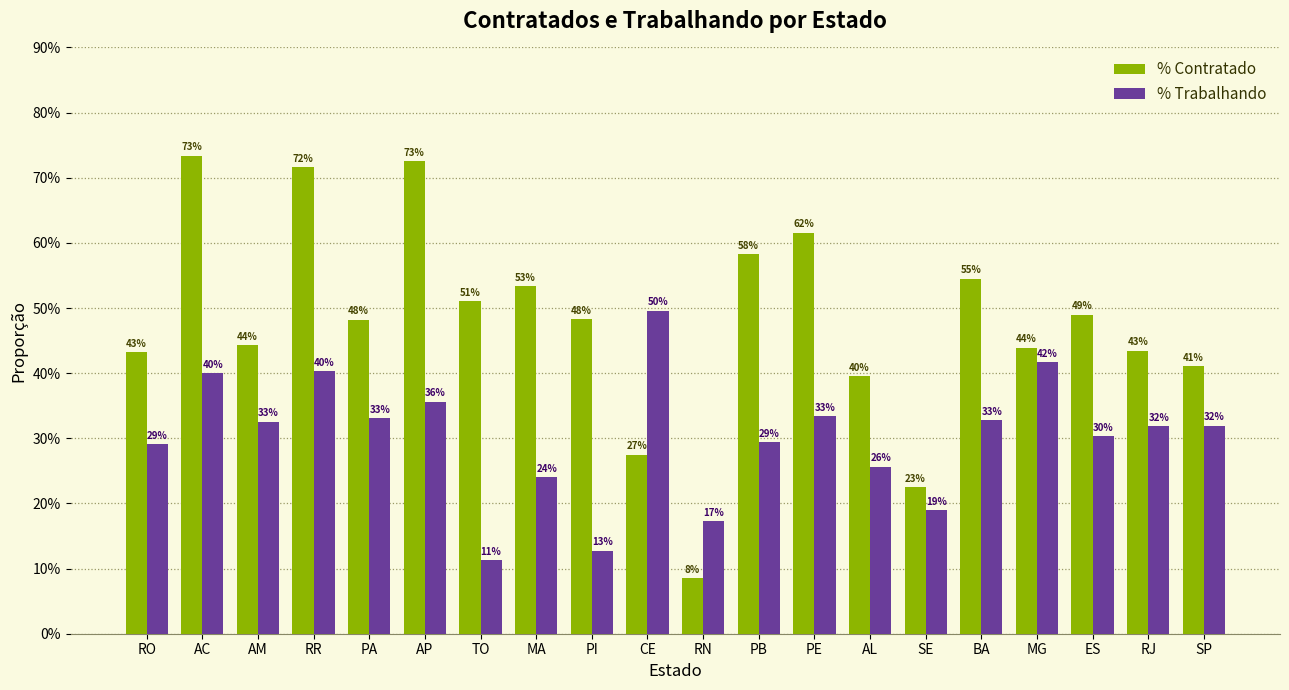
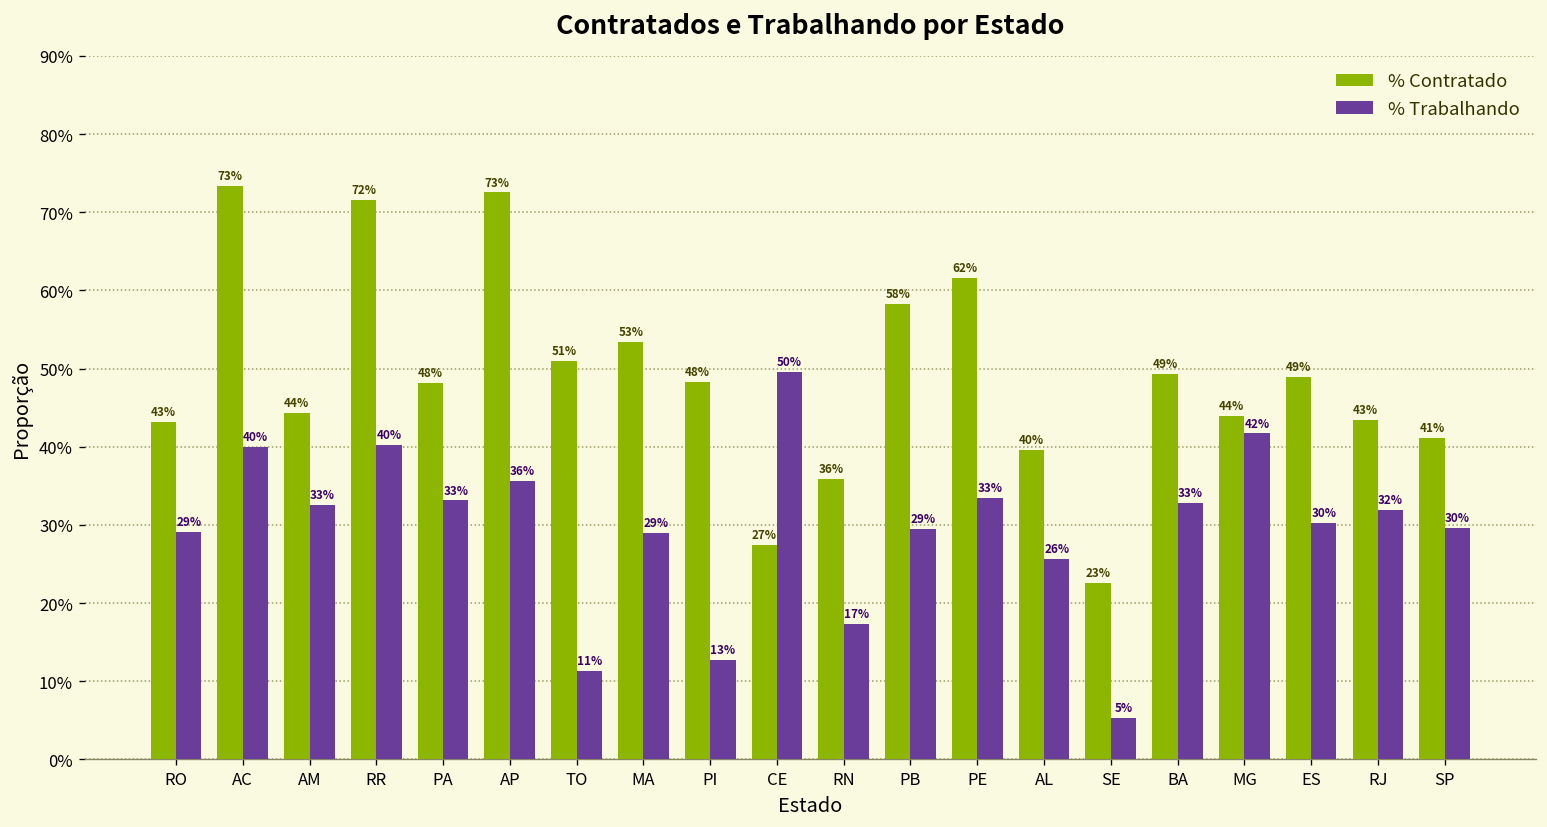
  {
    "% Contratado": {
      "RO": "43%",
      "AC": "73%",
      "AM": "44%",
      "RR": "72%",
      "PA": "48%",
      "AP": "73%",
      "TO": "51%",
      "MA": "53%",
      "PI": "48%",
      "CE": "27%",
-     "RN": "8%",
+     "RN": "36%",
      "PB": "58%",
      "PE": "62%",
      "AL": "40%",
      "SE": "23%",
-     "BA": "55%",
+     "BA": "49%",
      "MG": "44%",
      "ES": "49%",
      "RJ": "43%",
      "SP": "41%"
    },
    "% Trabalhando": {
      "RO": "29%",
      "AC": "40%",
      "AM": "33%",
      "RR": "40%",
      "PA": "33%",
      "AP": "36%",
      "TO": "11%",
-     "MA": "24%",
+     "MA": "29%",
      "PI": "13%",
      "CE": "50%",
      "RN": "17%",
      "PB": "29%",
      "PE": "33%",
      "AL": "26%",
-     "SE": "19%",
+     "SE": "5%",
      "BA": "33%",
      "MG": "42%",
      "ES": "30%",
      "RJ": "32%",
-     "SP": "32%"
+     "SP": "30%"
    }
  }
